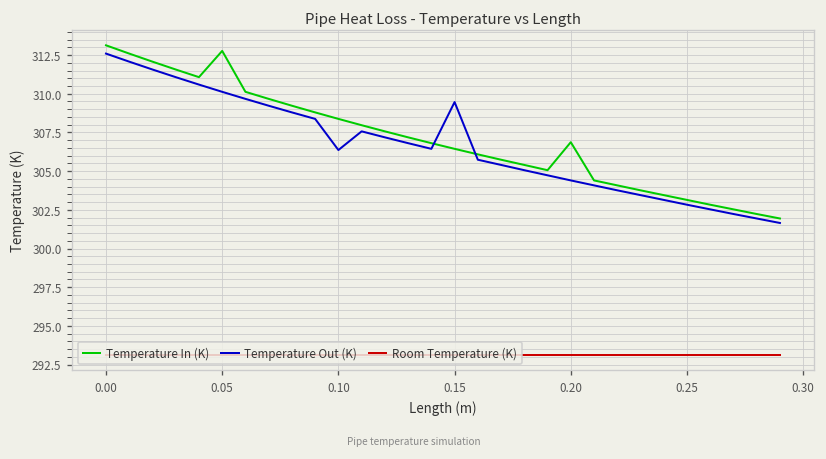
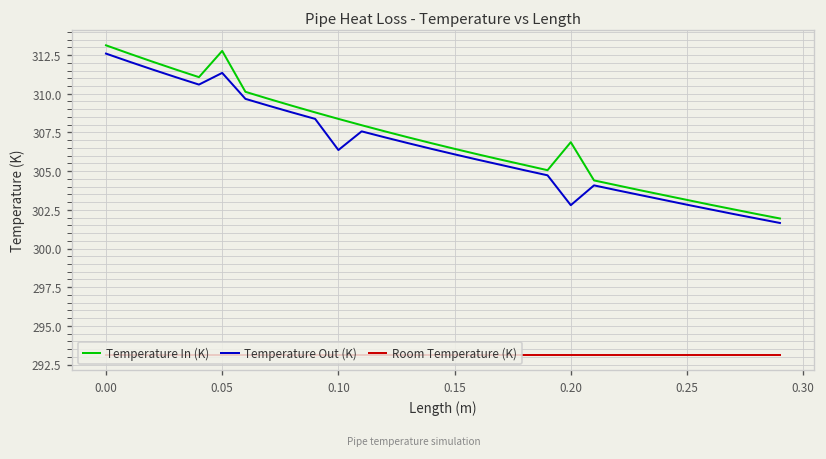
  {
    "Temperature In (K)": {
      "0.00": 313.1,
      "0.05": 312.8,
      "0.10": 308.4,
      "0.15": 306.4,
      "0.20": 306.9,
      "0.25": 303.1
    },
    "Temperature Out (K)": {
      "0.00": 312.6,
-     "0.05": 310.1,
+     "0.05": 311.3,
      "0.10": 306.4,
-     "0.15": 309.5,
-     "0.20": 304.4,
+     "0.15": 306.1,
+     "0.20": 302.8,
      "0.25": 302.8
    },
    "Room Temperature (K)": {
      "0.20": 293.1,
      "0.25": 293.1
    }
  }
